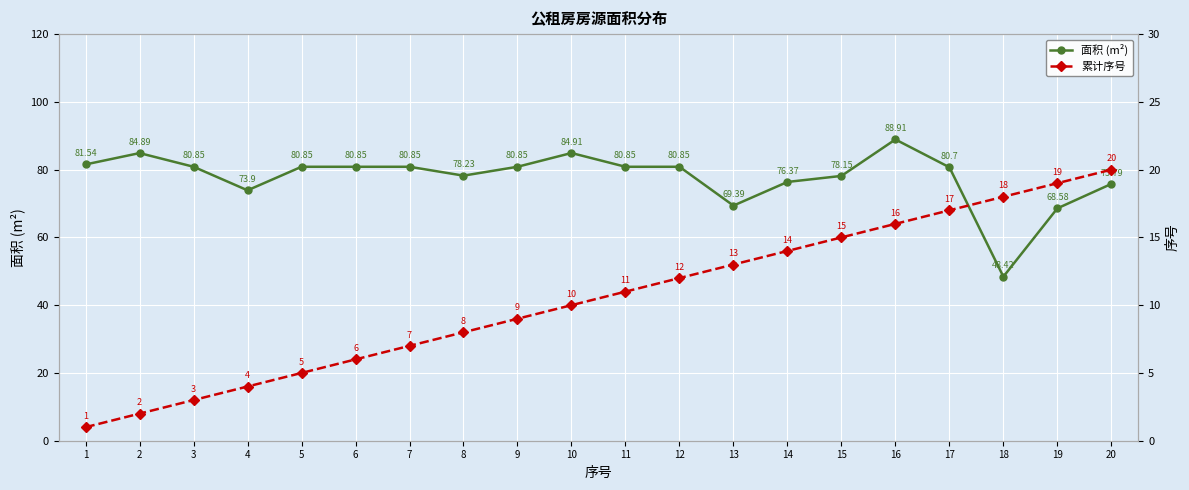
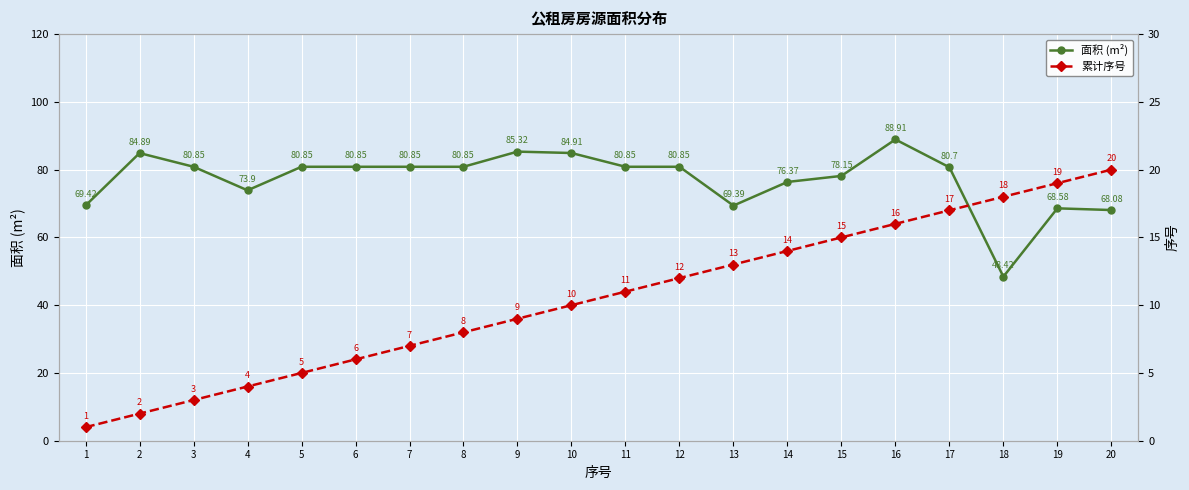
  {
    "面积 (m²)": {
-     "1": 81.54,
+     "1": 69.42,
      "2": 84.89,
      "3": 80.85,
      "4": 73.9,
      "5": 80.85,
      "6": 80.85,
      "7": 80.85,
-     "8": 78.23,
-     "9": 80.85,
+     "8": 80.85,
+     "9": 85.32,
      "10": 84.91,
      "11": 80.85,
      "12": 80.85,
      "13": 69.39,
      "14": 76.37,
      "15": 78.15,
      "16": 88.91,
      "17": 80.7,
      "18": 48.42,
      "19": 68.58,
-     "20": 75.79
+     "20": 68.08
    },
    "累计序号": {
      "1": 1,
      "2": 2,
      "3": 3,
      "4": 4,
      "5": 5,
      "6": 6,
      "7": 7,
      "8": 8,
      "9": 9,
      "10": 10,
      "11": 11,
      "12": 12,
      "13": 13,
      "14": 14,
      "15": 15,
      "16": 16,
      "17": 17,
      "18": 18,
      "19": 19,
      "20": 20
    }
  }
